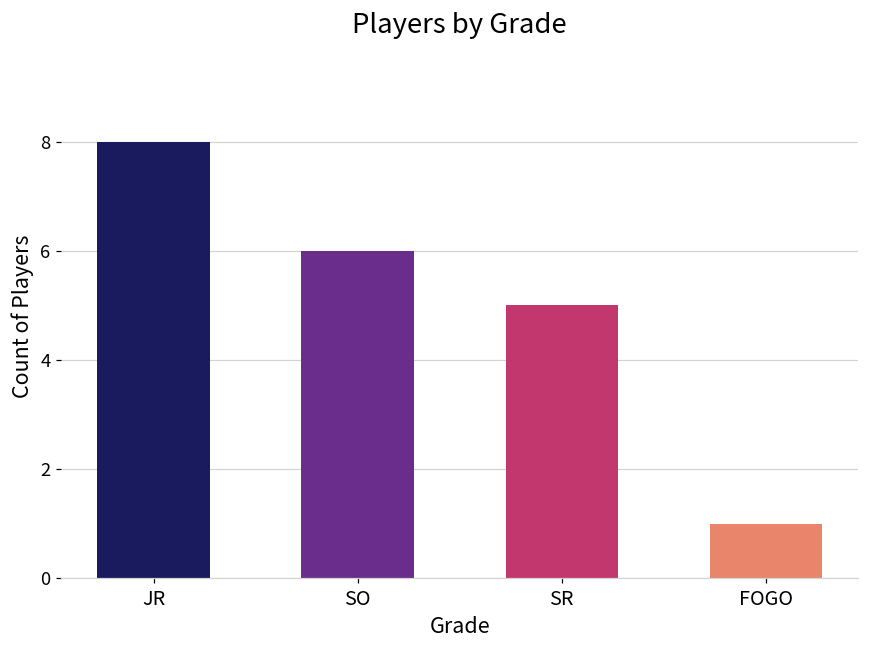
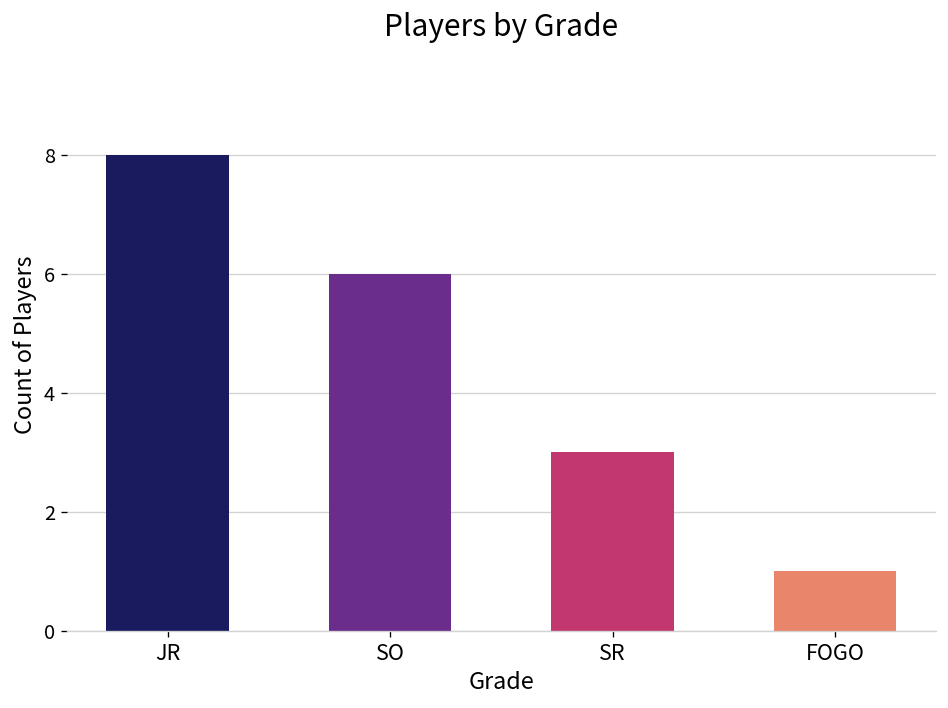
  {
    "JR": 8,
    "SO": 6,
-   "SR": 5,
+   "SR": 3,
    "FOGO": 1
  }
